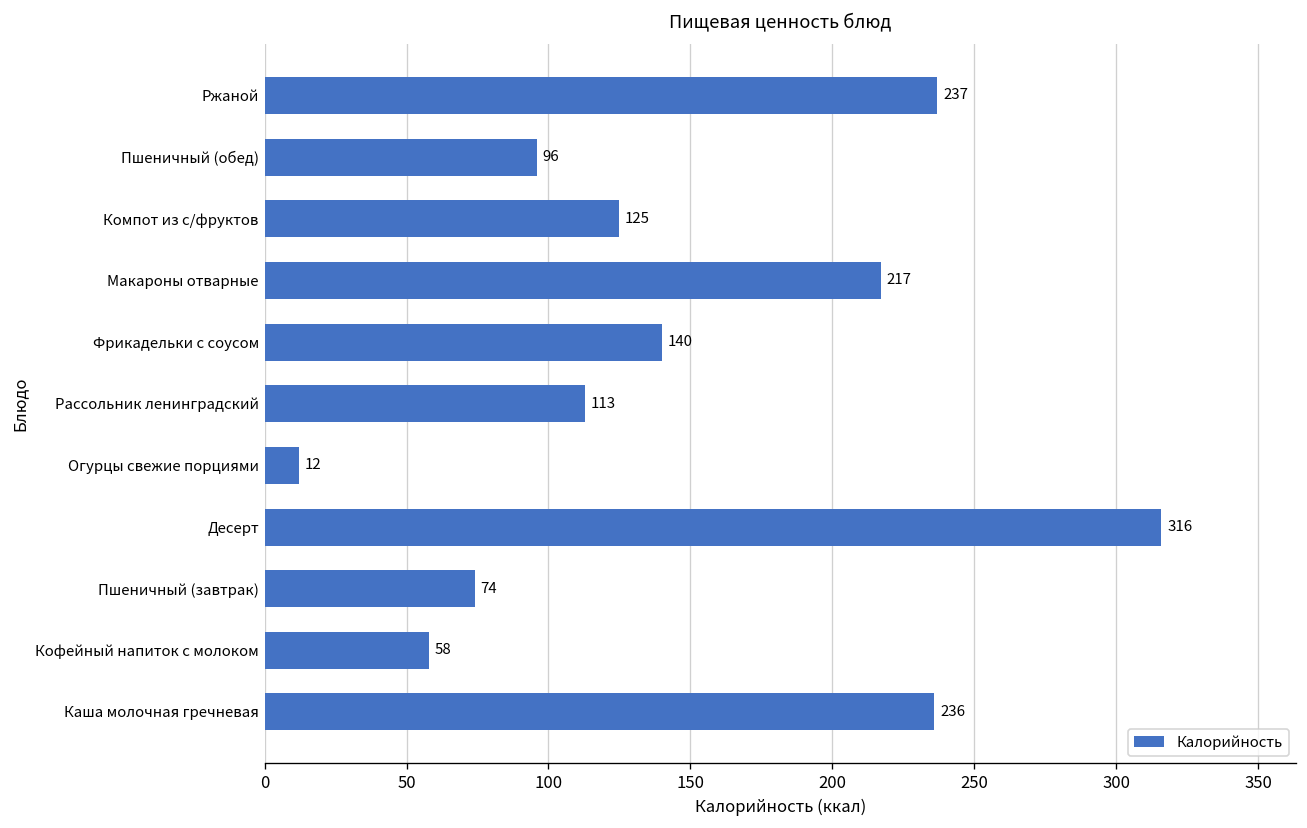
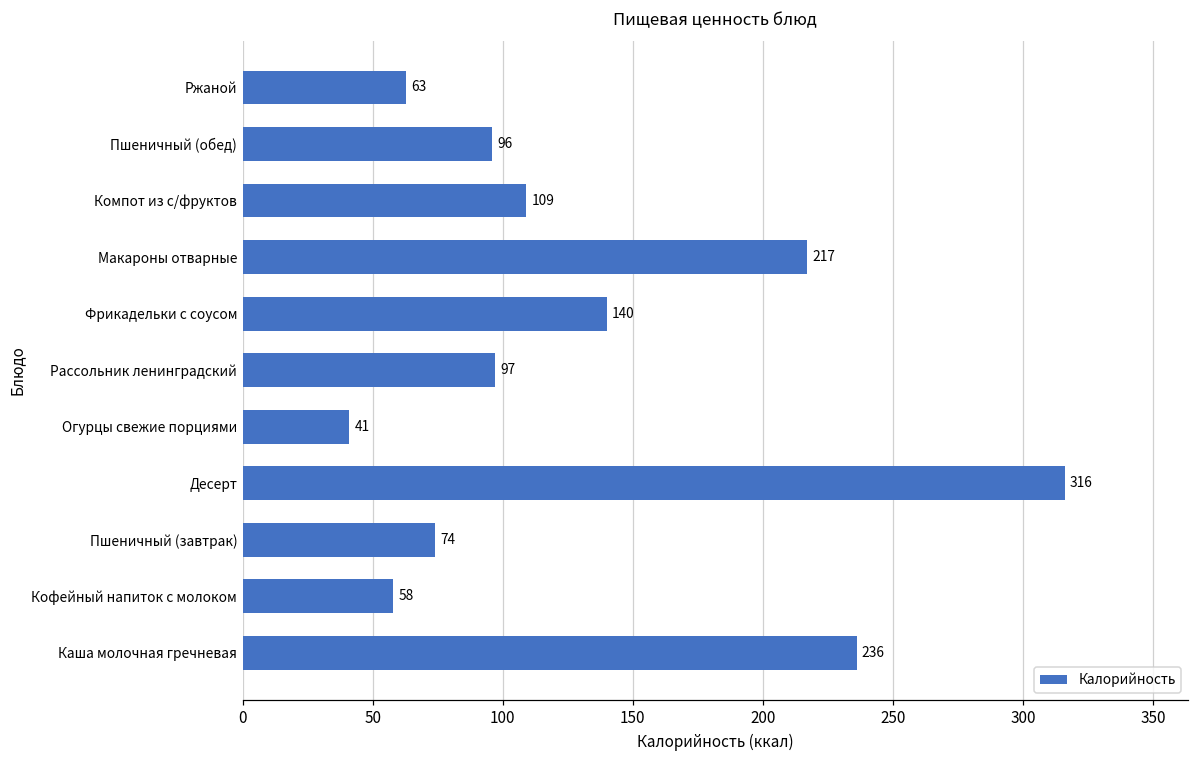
  {
-   "Ржаной": 237,
+   "Ржаной": 63,
    "Пшеничный (обед)": 96,
-   "Компот из с/фруктов": 125,
+   "Компот из с/фруктов": 109,
    "Макароны отварные": 217,
    "Фрикадельки с соусом": 140,
-   "Рассольник ленинградский": 113,
-   "Огурцы свежие порциями": 12,
+   "Рассольник ленинградский": 97,
+   "Огурцы свежие порциями": 41,
    "Десерт": 316,
    "Пшеничный (завтрак)": 74,
    "Кофейный напиток с молоком": 58,
    "Каша молочная гречневая": 236
  }
